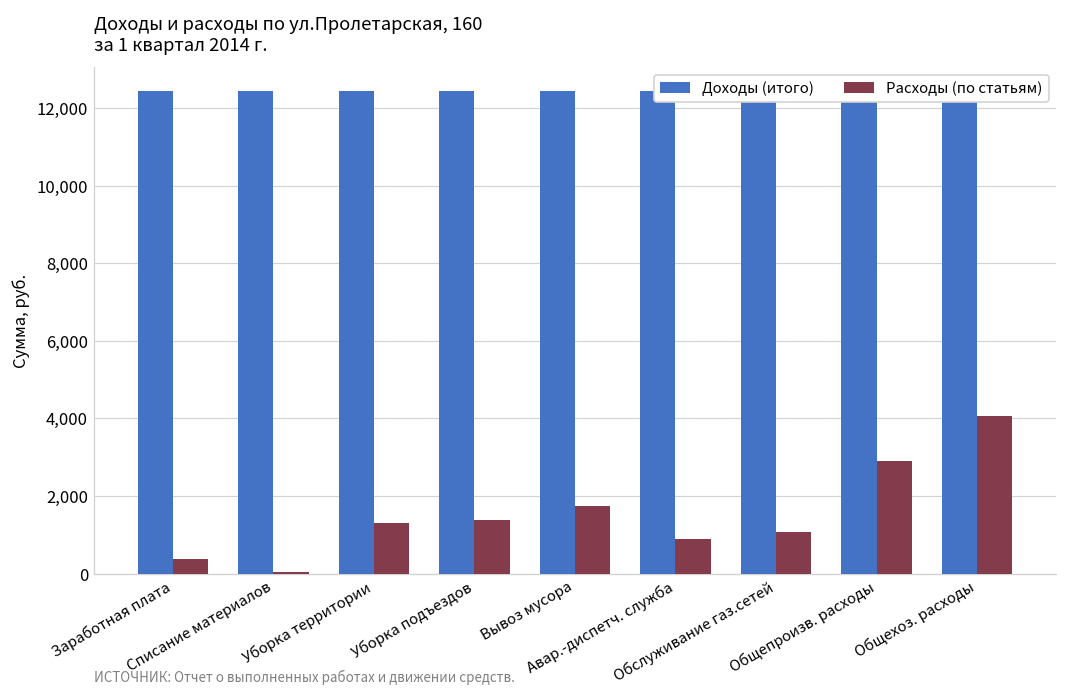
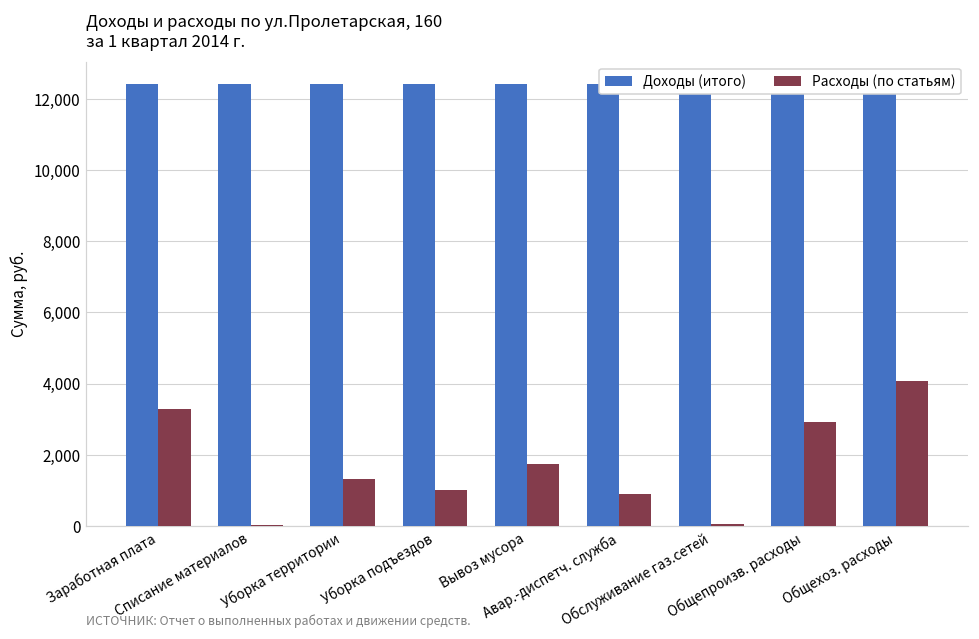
  {
    "Доходы (итого)": {
      "Заработная плата": "12,400",
      "Списание материалов": "12,400",
      "Уборка территории": "12,400",
      "Уборка подъездов": "12,400",
      "Вывоз мусора": "12,400"
    },
    "Расходы (по статьям)": {
-     "Заработная плата": "400",
+     "Заработная плата": "3,300",
      "Уборка территории": "1,300",
-     "Уборка подъездов": "1,400",
+     "Уборка подъездов": "1,000",
      "Вывоз мусора": "1,700",
      "Авар.-диспетч. служба": "900",
-     "Обслуживание газ.сетей": "1,100",
+     "Обслуживание газ.сетей": "0",
      "Общепроизв. расходы": "2,900",
      "Общехоз. расходы": "4,100"
    }
  }
